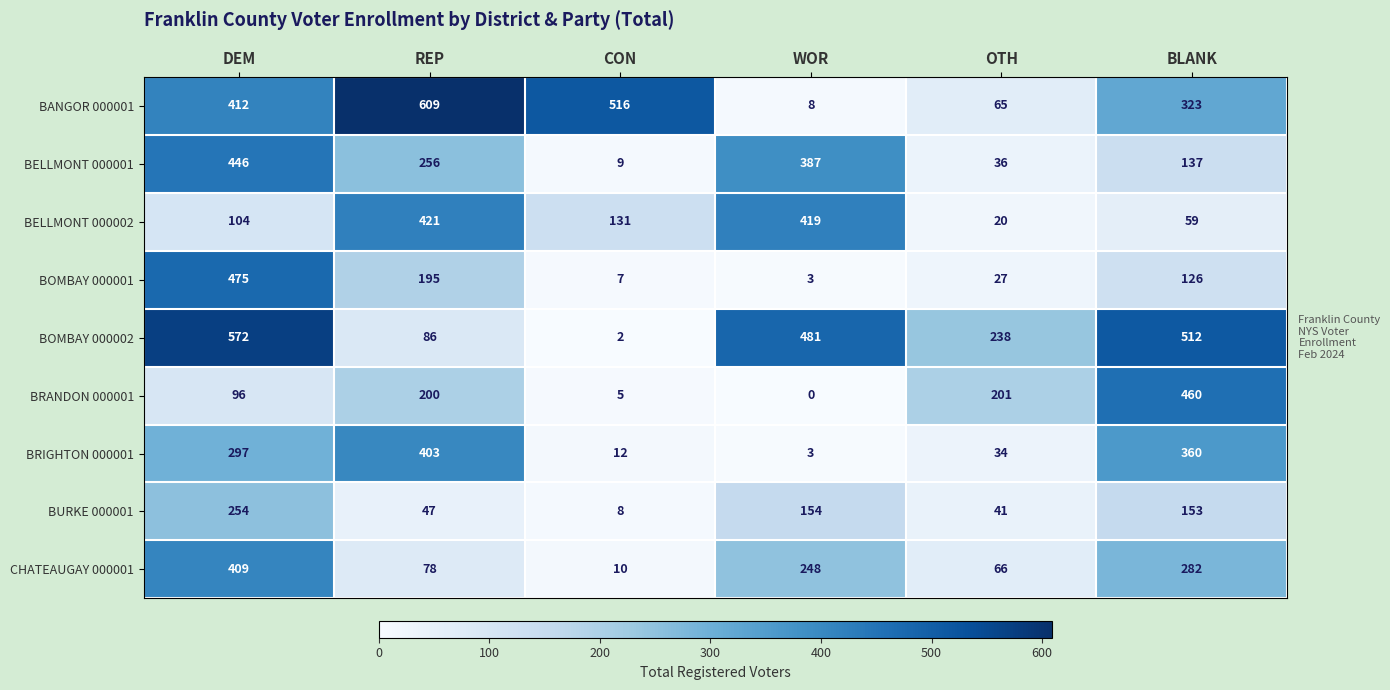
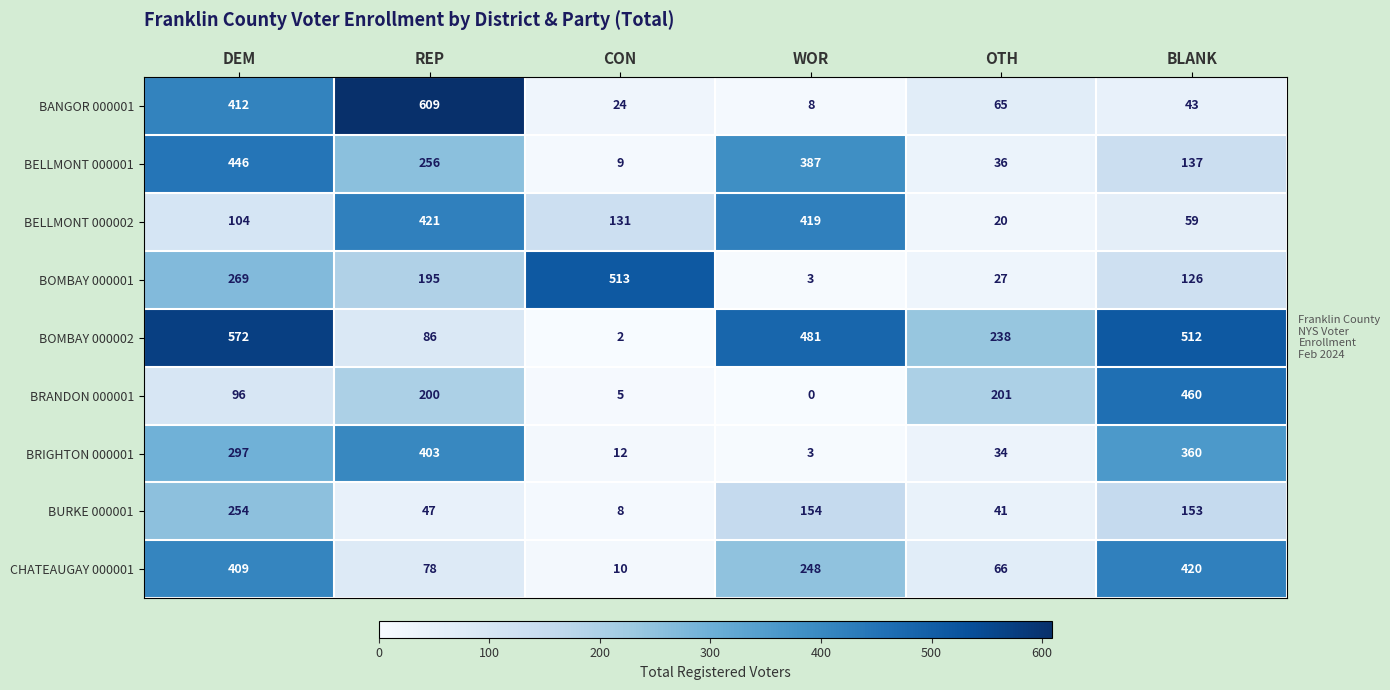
  {
    "BANGOR 000001": {
      "DEM": 412,
      "REP": 609,
-     "CON": 516,
+     "CON": 24,
      "WOR": 8,
      "OTH": 65,
-     "BLANK": 323
+     "BLANK": 43
    },
    "BELLMONT 000001": {
      "DEM": 446,
      "REP": 256,
      "CON": 9,
      "WOR": 387,
      "OTH": 36,
      "BLANK": 137
    },
    "BELLMONT 000002": {
      "DEM": 104,
      "REP": 421,
      "CON": 131,
      "WOR": 419,
      "OTH": 20,
      "BLANK": 59
    },
    "BOMBAY 000001": {
-     "DEM": 475,
+     "DEM": 269,
      "REP": 195,
-     "CON": 7,
+     "CON": 513,
      "WOR": 3,
      "OTH": 27,
      "BLANK": 126
    },
    "BOMBAY 000002": {
      "DEM": 572,
      "REP": 86,
      "CON": 2,
      "WOR": 481,
      "OTH": 238,
      "BLANK": 512
    },
    "BRANDON 000001": {
      "DEM": 96,
      "REP": 200,
      "CON": 5,
      "WOR": 0,
      "OTH": 201,
      "BLANK": 460
    },
    "BRIGHTON 000001": {
      "DEM": 297,
      "REP": 403,
      "CON": 12,
      "WOR": 3,
      "OTH": 34,
      "BLANK": 360
    },
    "BURKE 000001": {
      "DEM": 254,
      "REP": 47,
      "CON": 8,
      "WOR": 154,
      "OTH": 41,
      "BLANK": 153
    },
    "CHATEAUGAY 000001": {
      "DEM": 409,
      "REP": 78,
      "CON": 10,
      "WOR": 248,
      "OTH": 66,
-     "BLANK": 282
+     "BLANK": 420
    }
  }
